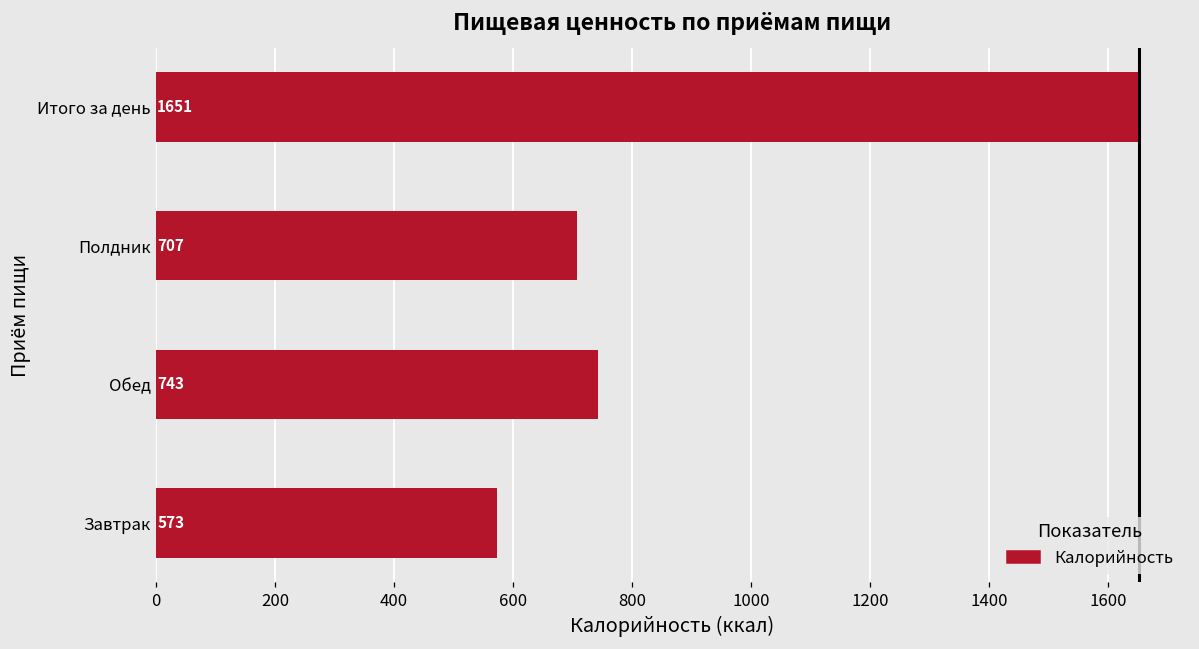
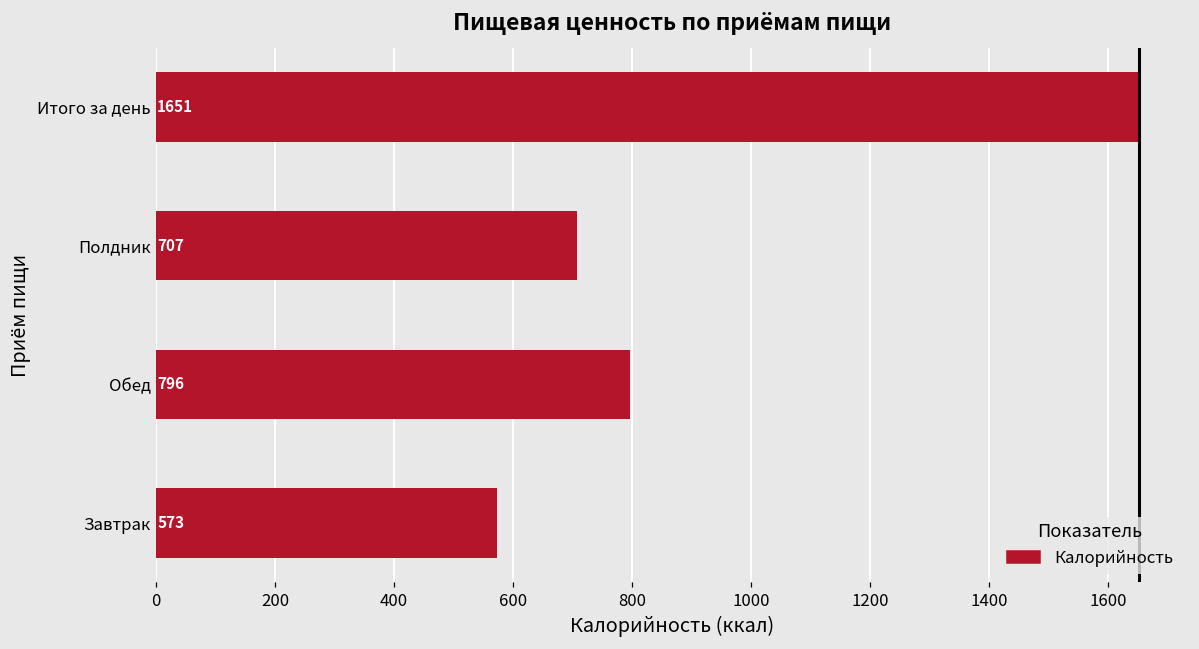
  {
    "Итого за день": 1651,
    "Полдник": 707,
-   "Обед": 743,
+   "Обед": 796,
    "Завтрак": 573
  }
